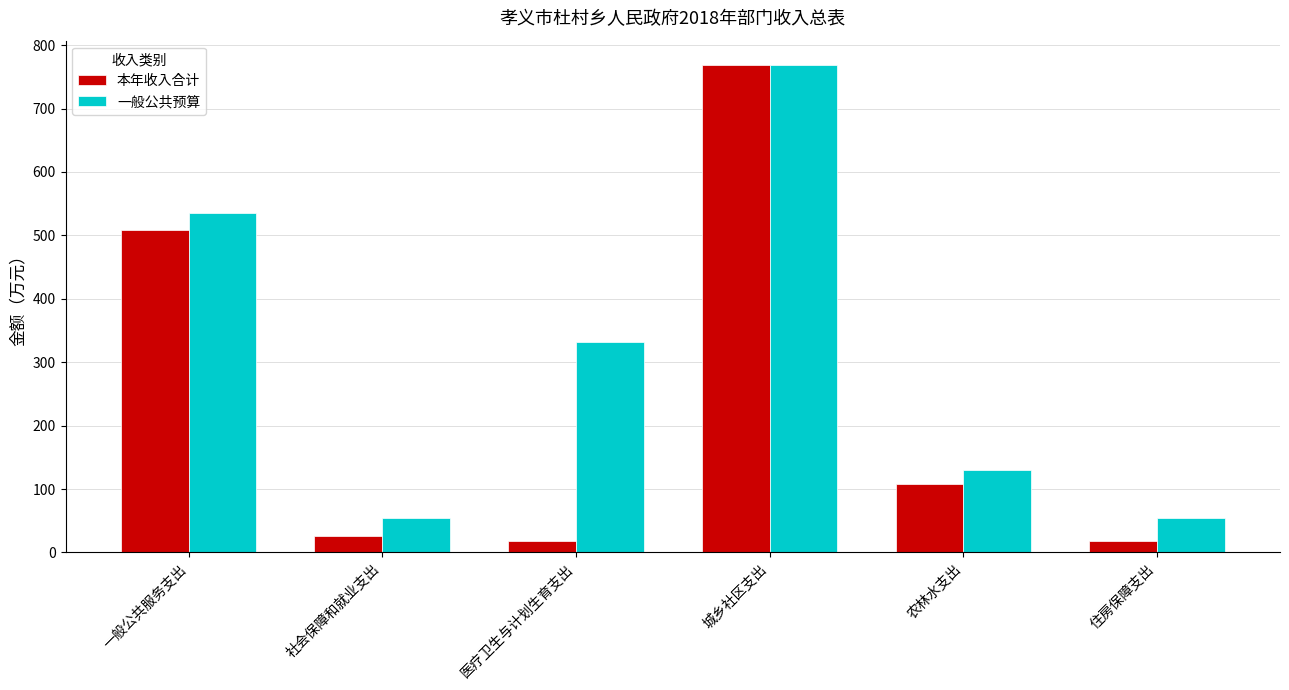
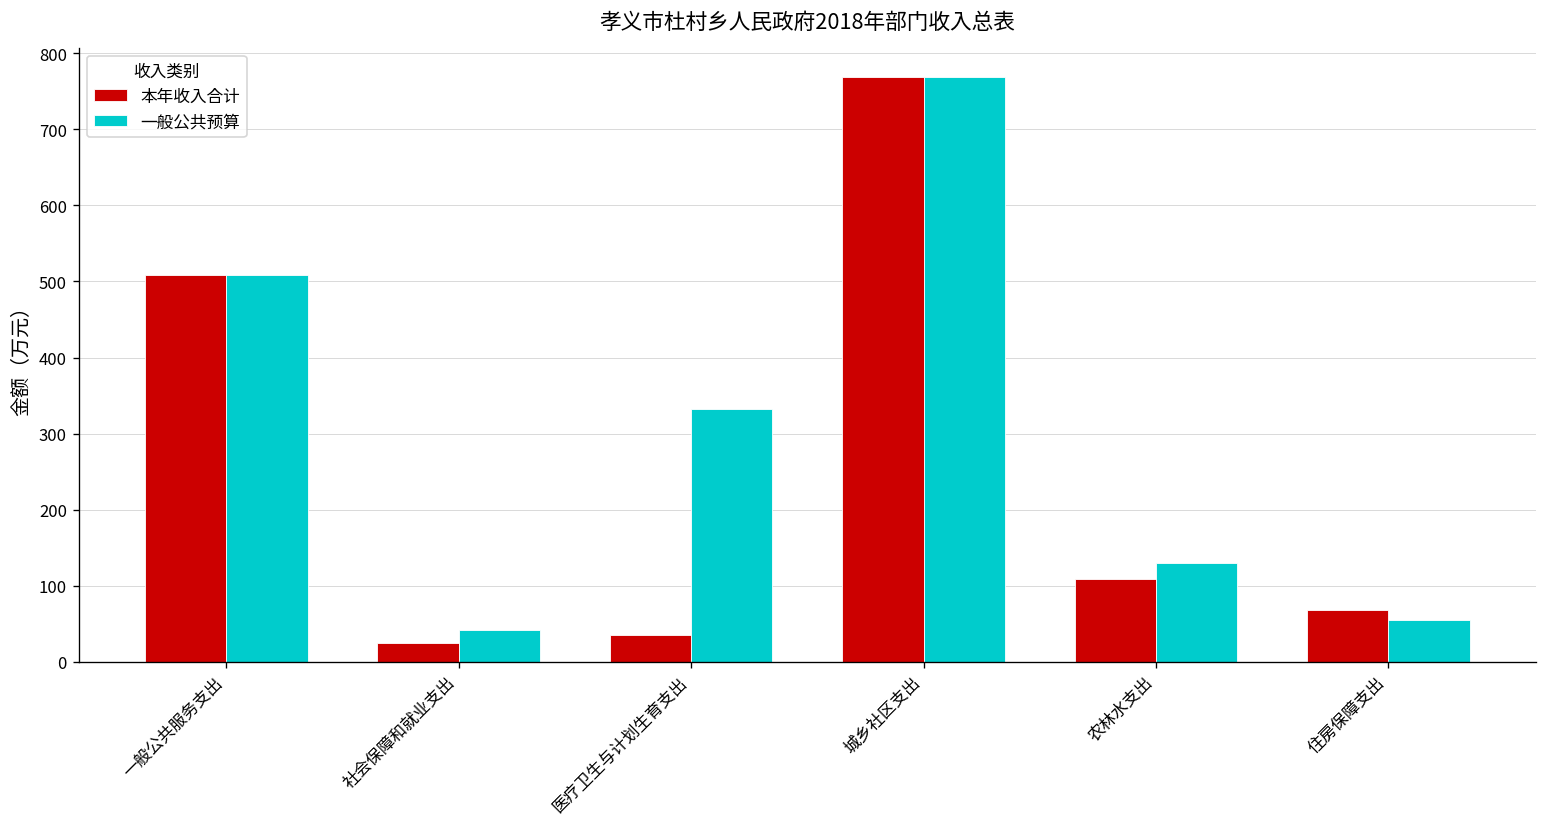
  {
    "本年收入合计": {
      "一般公共服务支出": 510,
      "社会保障和就业支出": 30,
-     "医疗卫生与计划生育支出": 20,
+     "医疗卫生与计划生育支出": 30,
      "城乡社区支出": 770,
      "农林水支出": 110,
-     "住房保障支出": 20
+     "住房保障支出": 70
    },
    "一般公共预算": {
-     "一般公共服务支出": 540,
-     "社会保障和就业支出": 60,
+     "一般公共服务支出": 510,
+     "社会保障和就业支出": 40,
      "医疗卫生与计划生育支出": 330,
      "城乡社区支出": 770,
      "农林水支出": 130,
      "住房保障支出": 50
    }
  }
